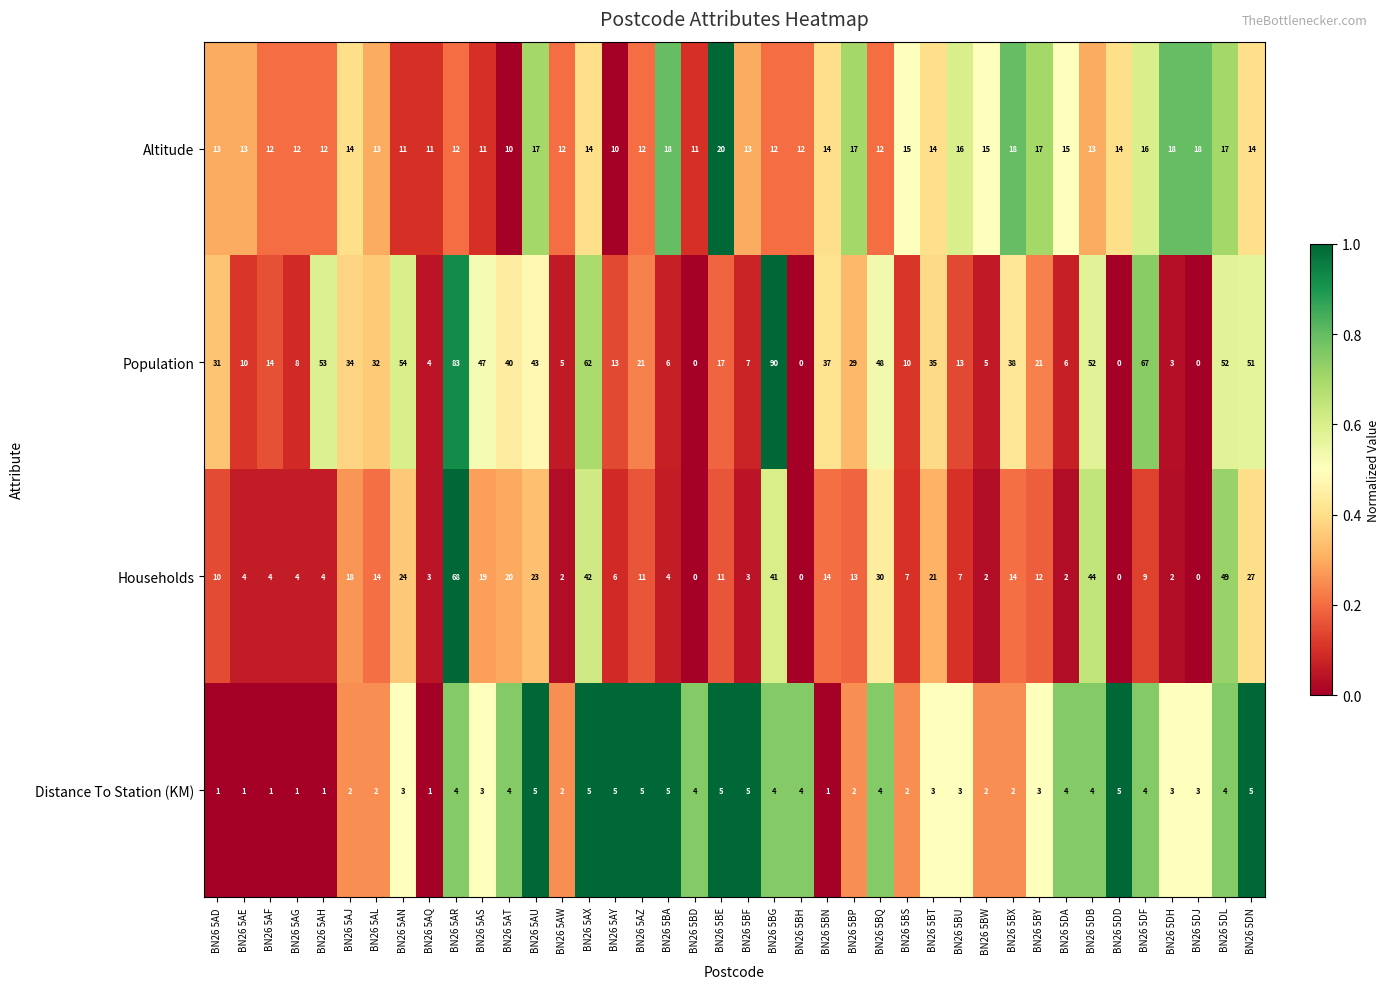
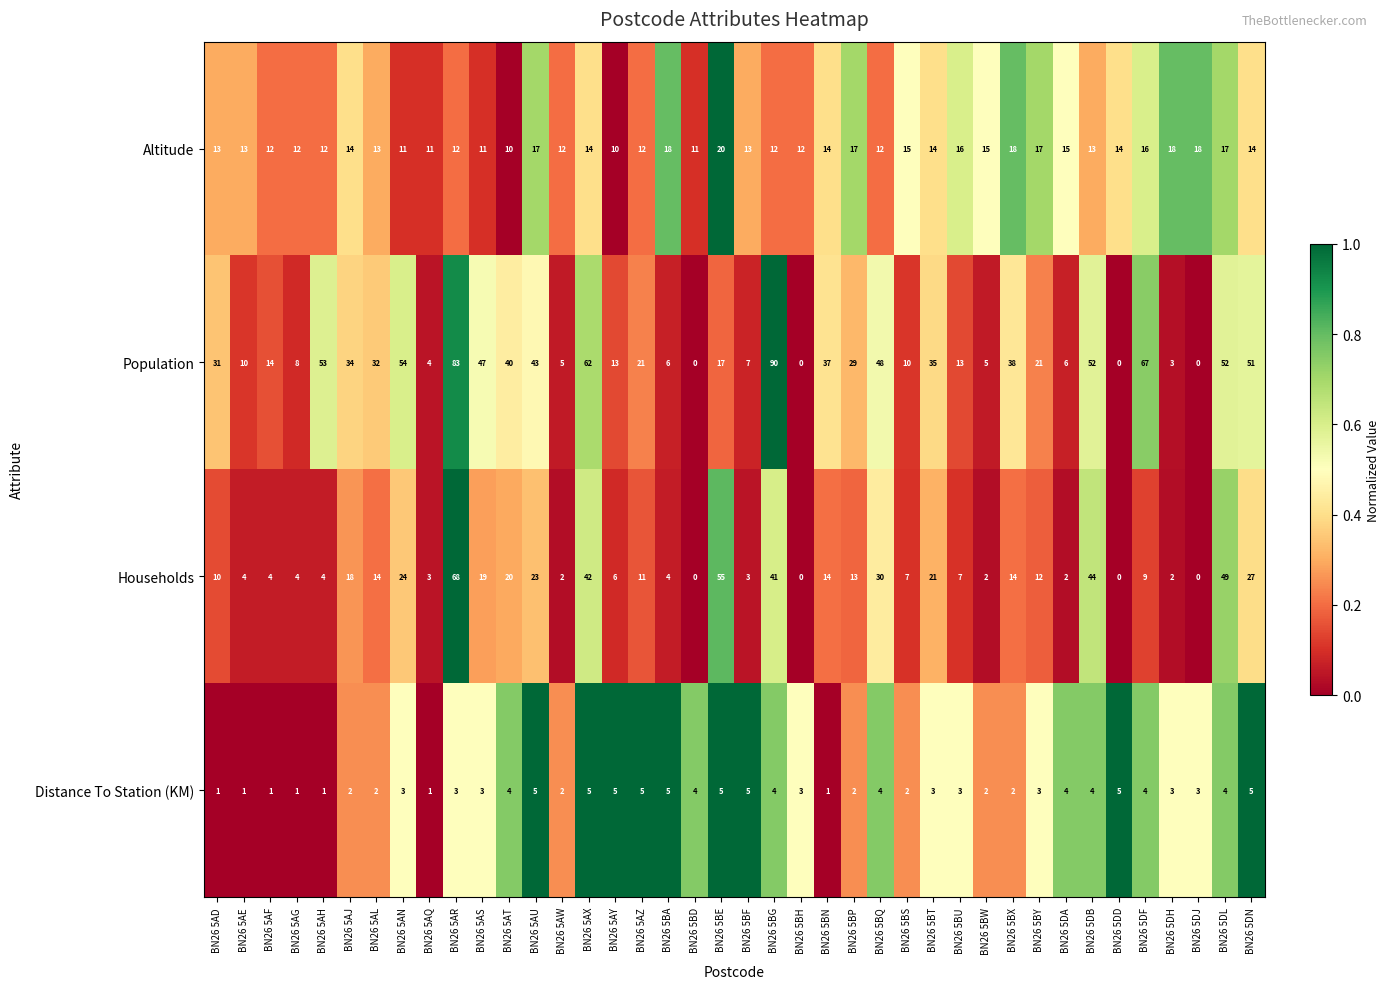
  {
    "Altitude": {
      "BN26 5AD": 13,
      "BN26 5AE": 13,
      "BN26 5AF": 12,
      "BN26 5AG": 12,
      "BN26 5AH": 12,
      "BN26 5AJ": 14,
      "BN26 5AL": 13,
      "BN26 5AN": 11,
      "BN26 5AQ": 11,
      "BN26 5AR": 12,
      "BN26 5AS": 11,
      "BN26 5AT": 10,
      "BN26 5AU": 17,
      "BN26 5AW": 12,
      "BN26 5AX": 14,
      "BN26 5AY": 10,
      "BN26 5AZ": 12,
      "BN26 5BA": 18,
      "BN26 5BD": 11,
      "BN26 5BE": 20,
      "BN26 5BF": 13,
      "BN26 5BG": 12,
      "BN26 5BH": 12,
      "BN26 5BN": 14,
      "BN26 5BP": 17,
      "BN26 5BQ": 12,
      "BN26 5BS": 15,
      "BN26 5BT": 14,
      "BN26 5BU": 16,
      "BN26 5BW": 15,
      "BN26 5BX": 18,
      "BN26 5BY": 17,
      "BN26 5DA": 15,
      "BN26 5DB": 13,
      "BN26 5DD": 14,
      "BN26 5DF": 16,
      "BN26 5DH": 18,
      "BN26 5DJ": 18,
      "BN26 5DL": 17,
      "BN26 5DN": 14
    },
    "Population": {
      "BN26 5AD": 31,
      "BN26 5AE": 10,
      "BN26 5AF": 14,
      "BN26 5AG": 8,
      "BN26 5AH": 53,
      "BN26 5AJ": 34,
      "BN26 5AL": 32,
      "BN26 5AN": 54,
      "BN26 5AQ": 4,
      "BN26 5AR": 83,
      "BN26 5AS": 47,
      "BN26 5AT": 40,
      "BN26 5AU": 43,
      "BN26 5AW": 5,
      "BN26 5AX": 62,
      "BN26 5AY": 13,
      "BN26 5AZ": 21,
      "BN26 5BA": 6,
      "BN26 5BD": 0,
      "BN26 5BE": 17,
      "BN26 5BF": 7,
      "BN26 5BG": 90,
      "BN26 5BH": 0,
      "BN26 5BN": 37,
      "BN26 5BP": 29,
      "BN26 5BQ": 48,
      "BN26 5BS": 10,
      "BN26 5BT": 35,
      "BN26 5BU": 13,
      "BN26 5BW": 5,
      "BN26 5BX": 38,
      "BN26 5BY": 21,
      "BN26 5DA": 6,
      "BN26 5DB": 52,
      "BN26 5DD": 0,
      "BN26 5DF": 67,
      "BN26 5DH": 3,
      "BN26 5DJ": 0,
      "BN26 5DL": 52,
      "BN26 5DN": 51
    },
    "Households": {
      "BN26 5AD": 10,
      "BN26 5AE": 4,
      "BN26 5AF": 4,
      "BN26 5AG": 4,
      "BN26 5AH": 4,
      "BN26 5AJ": 18,
      "BN26 5AL": 14,
      "BN26 5AN": 24,
      "BN26 5AQ": 3,
      "BN26 5AR": 68,
      "BN26 5AS": 19,
      "BN26 5AT": 20,
      "BN26 5AU": 23,
      "BN26 5AW": 2,
      "BN26 5AX": 42,
      "BN26 5AY": 6,
      "BN26 5AZ": 11,
      "BN26 5BA": 4,
      "BN26 5BD": 0,
-     "BN26 5BE": 11,
+     "BN26 5BE": 55,
      "BN26 5BF": 3,
      "BN26 5BG": 41,
      "BN26 5BH": 0,
      "BN26 5BN": 14,
      "BN26 5BP": 13,
      "BN26 5BQ": 30,
      "BN26 5BS": 7,
      "BN26 5BT": 21,
      "BN26 5BU": 7,
      "BN26 5BW": 2,
      "BN26 5BX": 14,
      "BN26 5BY": 12,
      "BN26 5DA": 2,
      "BN26 5DB": 44,
      "BN26 5DD": 0,
      "BN26 5DF": 9,
      "BN26 5DH": 2,
      "BN26 5DJ": 0,
      "BN26 5DL": 49,
      "BN26 5DN": 27
    },
    "Distance To Station (KM)": {
      "BN26 5AD": 1,
      "BN26 5AE": 1,
      "BN26 5AF": 1,
      "BN26 5AG": 1,
      "BN26 5AH": 1,
      "BN26 5AJ": 2,
      "BN26 5AL": 2,
      "BN26 5AN": 3,
      "BN26 5AQ": 1,
-     "BN26 5AR": 4,
+     "BN26 5AR": 3,
      "BN26 5AS": 3,
      "BN26 5AT": 4,
      "BN26 5AU": 5,
      "BN26 5AW": 2,
      "BN26 5AX": 5,
      "BN26 5AY": 5,
      "BN26 5AZ": 5,
      "BN26 5BA": 5,
      "BN26 5BD": 4,
      "BN26 5BE": 5,
      "BN26 5BF": 5,
      "BN26 5BG": 4,
-     "BN26 5BH": 4,
+     "BN26 5BH": 3,
      "BN26 5BN": 1,
      "BN26 5BP": 2,
      "BN26 5BQ": 4,
      "BN26 5BS": 2,
      "BN26 5BT": 3,
      "BN26 5BU": 3,
      "BN26 5BW": 2,
      "BN26 5BX": 2,
      "BN26 5BY": 3,
      "BN26 5DA": 4,
      "BN26 5DB": 4,
      "BN26 5DD": 5,
      "BN26 5DF": 4,
      "BN26 5DH": 3,
      "BN26 5DJ": 3,
      "BN26 5DL": 4,
      "BN26 5DN": 5
    }
  }
